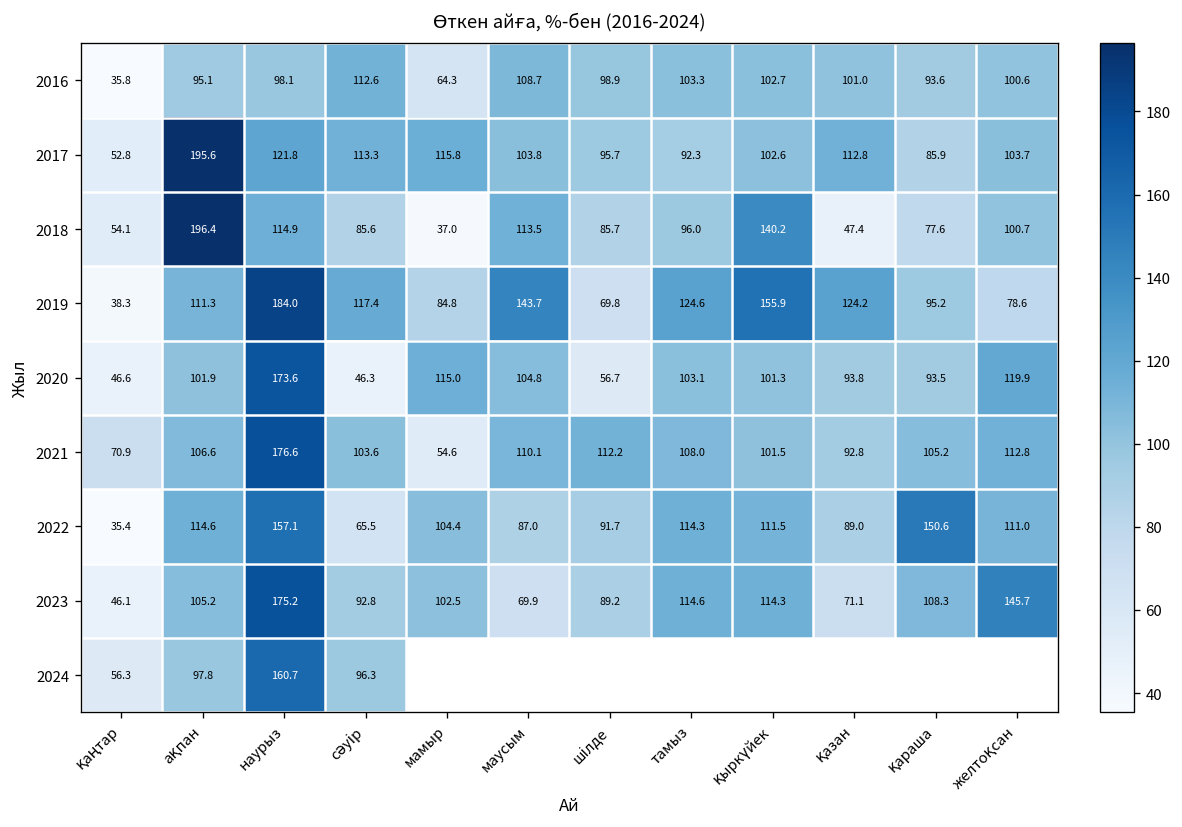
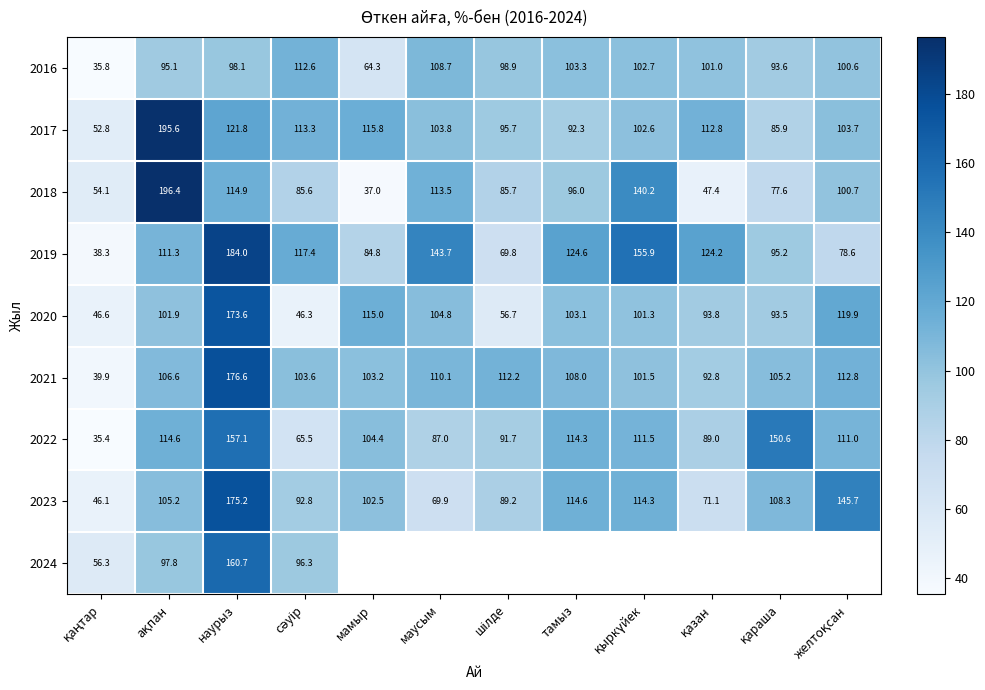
  {
    "2016": {
      "қаңтар": 35.8,
      "ақпан": 95.1,
      "наурыз": 98.1,
      "сәуір": 112.6,
      "мамыр": 64.3,
      "маусым": 108.7,
      "шілде": 98.9,
      "тамыз": 103.3,
      "қыркүйек": 102.7,
      "қазан": 101.0,
      "қараша": 93.6,
      "желтоқсан": 100.6
    },
    "2017": {
      "қаңтар": 52.8,
      "ақпан": 195.6,
      "наурыз": 121.8,
      "сәуір": 113.3,
      "мамыр": 115.8,
      "маусым": 103.8,
      "шілде": 95.7,
      "тамыз": 92.3,
      "қыркүйек": 102.6,
      "қазан": 112.8,
      "қараша": 85.9,
      "желтоқсан": 103.7
    },
    "2018": {
      "қаңтар": 54.1,
      "ақпан": 196.4,
      "наурыз": 114.9,
      "сәуір": 85.6,
      "мамыр": 37.0,
      "маусым": 113.5,
      "шілде": 85.7,
      "тамыз": 96.0,
      "қыркүйек": 140.2,
      "қазан": 47.4,
      "қараша": 77.6,
      "желтоқсан": 100.7
    },
    "2019": {
      "қаңтар": 38.3,
      "ақпан": 111.3,
      "наурыз": 184.0,
      "сәуір": 117.4,
      "мамыр": 84.8,
      "маусым": 143.7,
      "шілде": 69.8,
      "тамыз": 124.6,
      "қыркүйек": 155.9,
      "қазан": 124.2,
      "қараша": 95.2,
      "желтоқсан": 78.6
    },
    "2020": {
      "қаңтар": 46.6,
      "ақпан": 101.9,
      "наурыз": 173.6,
      "сәуір": 46.3,
      "мамыр": 115.0,
      "маусым": 104.8,
      "шілде": 56.7,
      "тамыз": 103.1,
      "қыркүйек": 101.3,
      "қазан": 93.8,
      "қараша": 93.5,
      "желтоқсан": 119.9
    },
    "2021": {
-     "қаңтар": 70.9,
+     "қаңтар": 39.9,
      "ақпан": 106.6,
      "наурыз": 176.6,
      "сәуір": 103.6,
-     "мамыр": 54.6,
+     "мамыр": 103.2,
      "маусым": 110.1,
      "шілде": 112.2,
      "тамыз": 108.0,
      "қыркүйек": 101.5,
      "қазан": 92.8,
      "қараша": 105.2,
      "желтоқсан": 112.8
    },
    "2022": {
      "қаңтар": 35.4,
      "ақпан": 114.6,
      "наурыз": 157.1,
      "сәуір": 65.5,
      "мамыр": 104.4,
      "маусым": 87.0,
      "шілде": 91.7,
      "тамыз": 114.3,
      "қыркүйек": 111.5,
      "қазан": 89.0,
      "қараша": 150.6,
      "желтоқсан": 111.0
    },
    "2023": {
      "қаңтар": 46.1,
      "ақпан": 105.2,
      "наурыз": 175.2,
      "сәуір": 92.8,
      "мамыр": 102.5,
      "маусым": 69.9,
      "шілде": 89.2,
      "тамыз": 114.6,
      "қыркүйек": 114.3,
      "қазан": 71.1,
      "қараша": 108.3,
      "желтоқсан": 145.7
    },
    "2024": {
      "қаңтар": 56.3,
      "ақпан": 97.8,
      "наурыз": 160.7,
      "сәуір": 96.3
    }
  }
